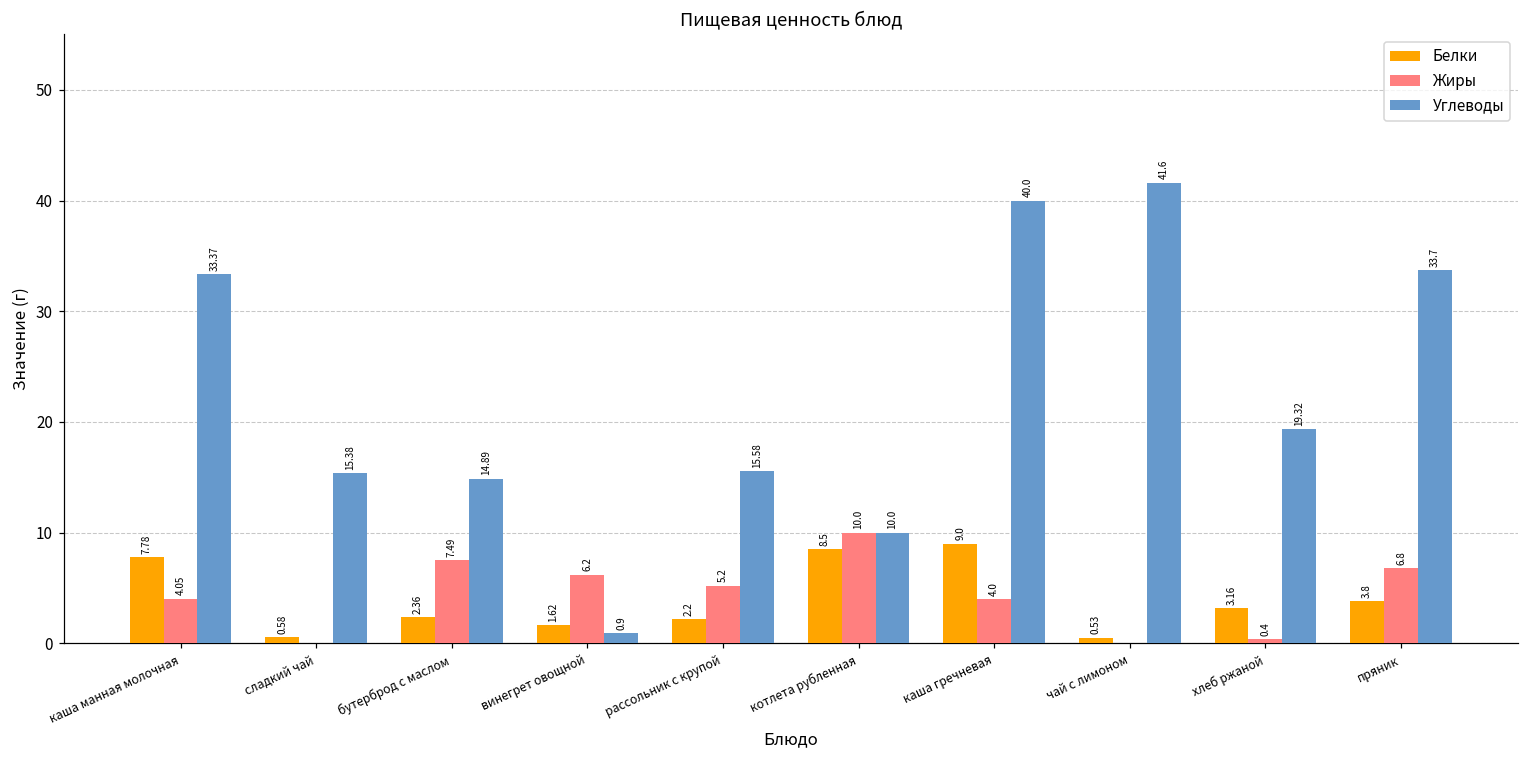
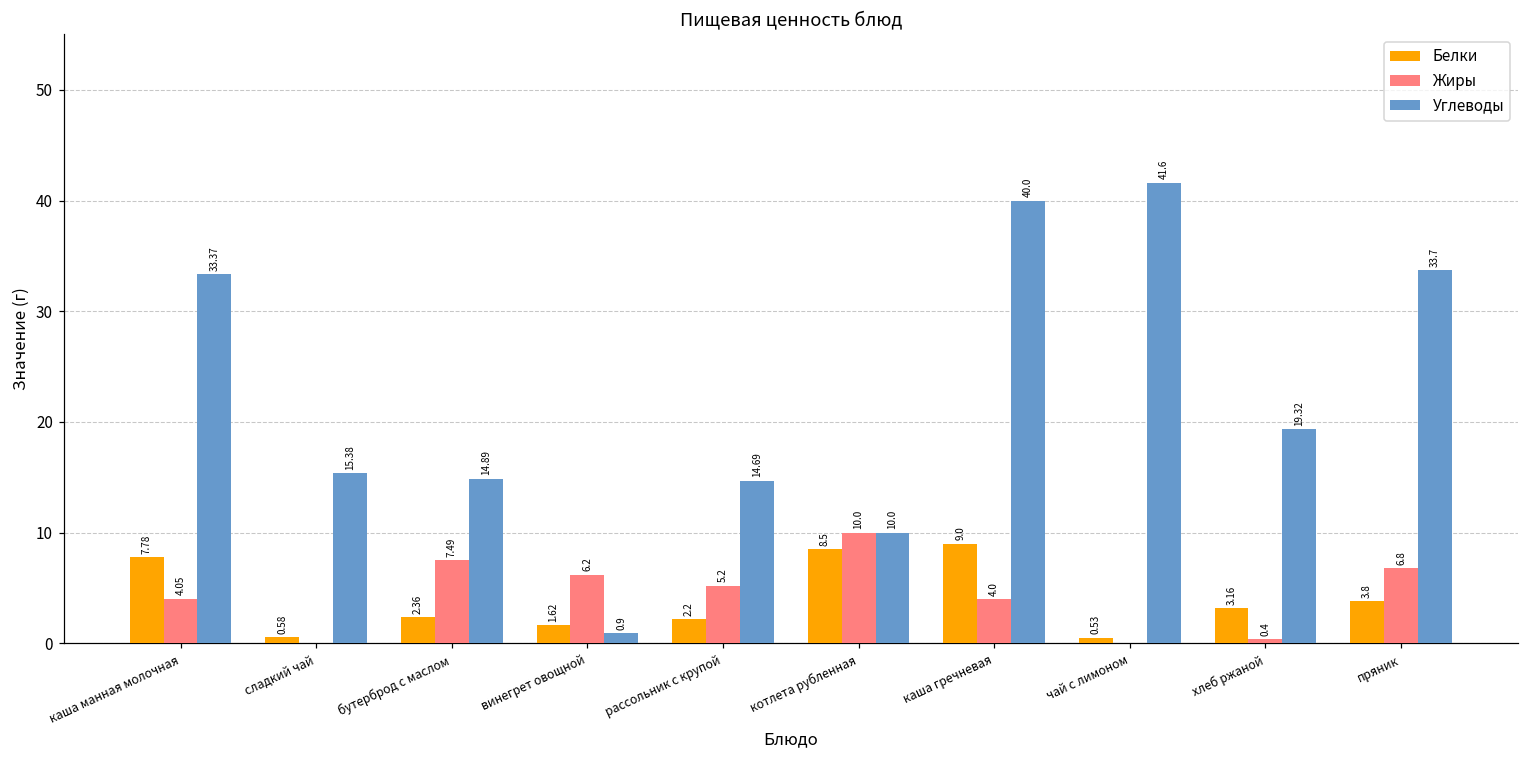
  {
    "Белки": {
      "каша манная молочная": 7.78,
      "сладкий чай": 0.58,
      "бутерброд с маслом": 2.36,
      "винегрет овощной": 1.62,
      "рассольник с крупой": 2.2,
      "котлета рубленная": 8.5,
      "каша гречневая": 9.0,
      "чай с лимоном": 0.53,
      "хлеб ржаной": 3.16,
      "пряник": 3.8
    },
    "Жиры": {
      "каша манная молочная": 4.05,
      "бутерброд с маслом": 7.49,
      "винегрет овощной": 6.2,
      "рассольник с крупой": 5.2,
      "котлета рубленная": 10.0,
      "каша гречневая": 4.0,
      "хлеб ржаной": 0.4,
      "пряник": 6.8
    },
    "Углеводы": {
      "каша манная молочная": 33.37,
      "сладкий чай": 15.38,
      "бутерброд с маслом": 14.89,
      "винегрет овощной": 0.9,
-     "рассольник с крупой": 15.58,
+     "рассольник с крупой": 14.69,
      "котлета рубленная": 10.0,
      "каша гречневая": 40.0,
      "чай с лимоном": 41.6,
      "хлеб ржаной": 19.32,
      "пряник": 33.7
    }
  }
